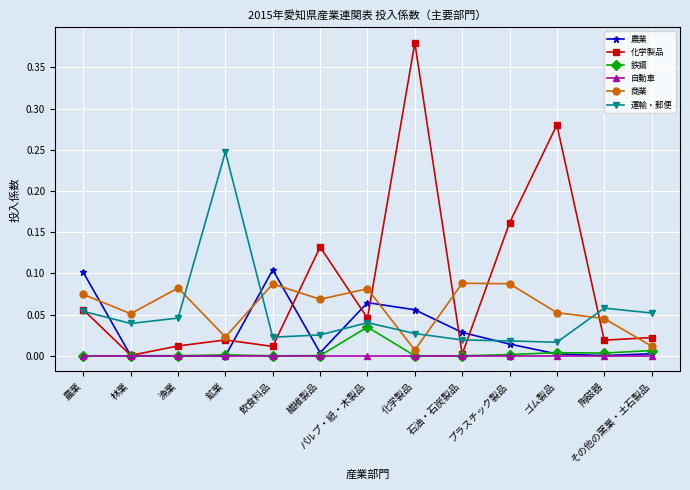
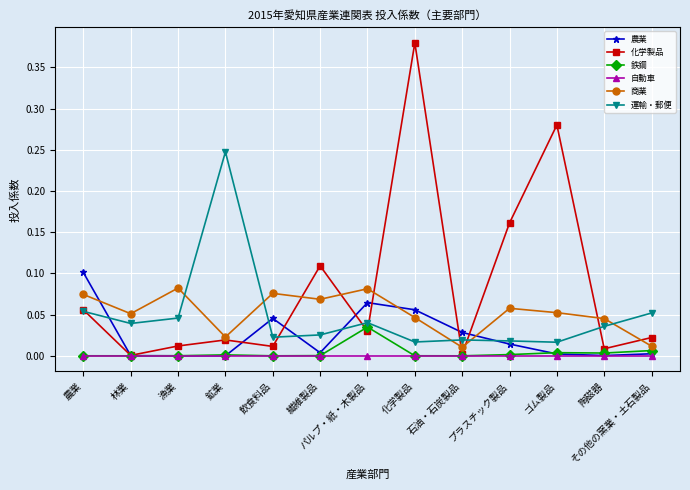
  {
    "農業": {
      "農業": 0.10,
-     "飲食料品": 0.10,
+     "飲食料品": 0.05,
      "繊維製品": 0.00,
      "パルプ・紙・木製品": 0.06,
      "化学製品": 0.06,
      "石油・石炭製品": 0.03,
      "プラスチック製品": 0.01
    },
    "化学製品": {
      "漁業": 0.01,
      "鉱業": 0.02,
      "飲食料品": 0.01,
-     "繊維製品": 0.13,
-     "パルプ・紙・木製品": 0.05,
+     "繊維製品": 0.11,
+     "パルプ・紙・木製品": 0.03,
      "化学製品": 0.38,
      "プラスチック製品": 0.16,
      "ゴム製品": 0.28,
-     "陶磁器": 0.02,
+     "陶磁器": 0.01,
      "その他の窯業・土石製品": 0.02
    },
    "鉄鋼": {
      "パルプ・紙・木製品": 0.03,
      "陶磁器": 0.00,
      "その他の窯業・土石製品": 0.01
    },
    "自動車": {
      "パルプ・紙・木製品": 0.00
    },
    "商業": {
      "農業": 0.07,
      "林業": 0.05,
      "漁業": 0.08,
      "鉱業": 0.02,
-     "飲食料品": 0.09,
+     "飲食料品": 0.08,
      "繊維製品": 0.07,
      "パルプ・紙・木製品": 0.08,
-     "化学製品": 0.01,
-     "石油・石炭製品": 0.09,
-     "プラスチック製品": 0.09,
+     "化学製品": 0.05,
+     "石油・石炭製品": 0.01,
+     "プラスチック製品": 0.06,
      "ゴム製品": 0.05,
      "陶磁器": 0.05,
      "その他の窯業・土石製品": 0.01
    },
    "運輸・郵便": {
      "林業": 0.04,
      "漁業": 0.05,
      "鉱業": 0.25,
      "飲食料品": 0.02,
      "繊維製品": 0.03,
      "パルプ・紙・木製品": 0.04,
-     "化学製品": 0.03,
+     "化学製品": 0.02,
      "石油・石炭製品": 0.02,
      "プラスチック製品": 0.02,
      "ゴム製品": 0.02,
-     "陶磁器": 0.06,
+     "陶磁器": 0.04,
      "その他の窯業・土石製品": 0.05
    }
  }
